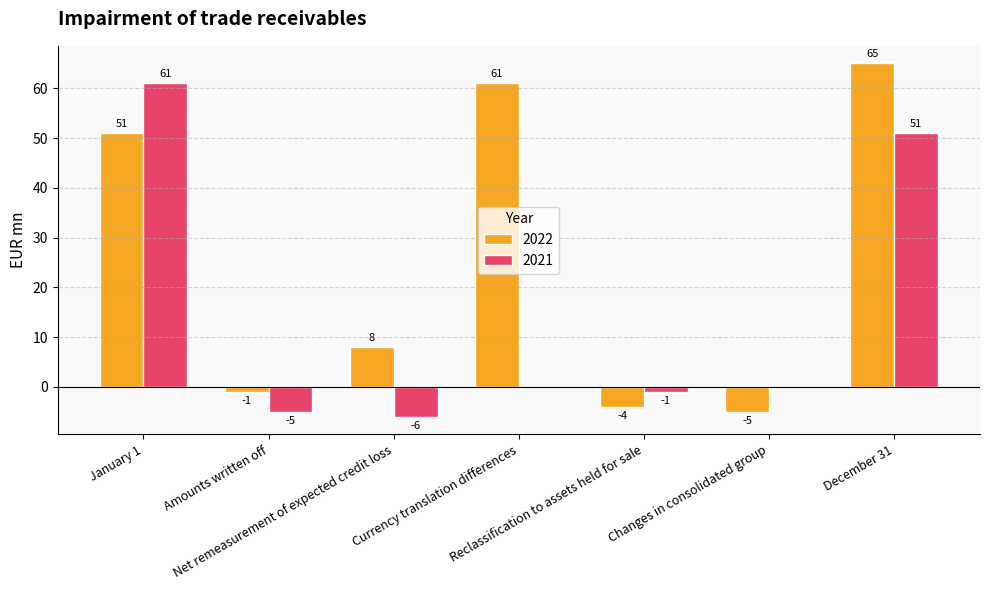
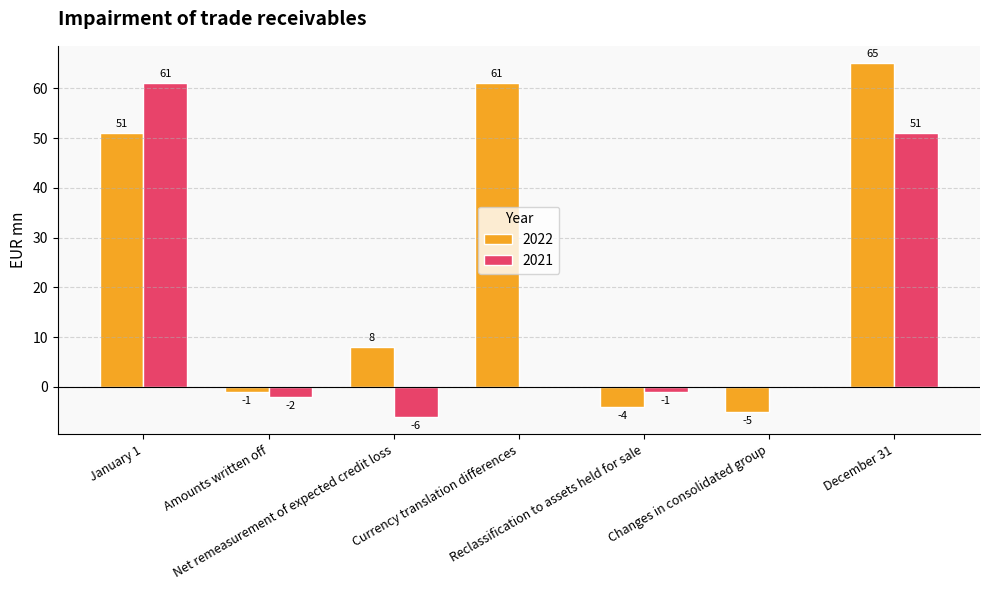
  {
    "2022": {
      "January 1": 51,
      "Amounts written off": -1,
      "Net remeasurement of expected credit loss": 8,
      "Currency translation differences": 61,
      "Reclassification to assets held for sale": -4,
      "Changes in consolidated group": -5,
      "December 31": 65
    },
    "2021": {
      "January 1": 61,
-     "Amounts written off": -5,
+     "Amounts written off": -2,
      "Net remeasurement of expected credit loss": -6,
      "Reclassification to assets held for sale": -1,
      "December 31": 51
    }
  }
